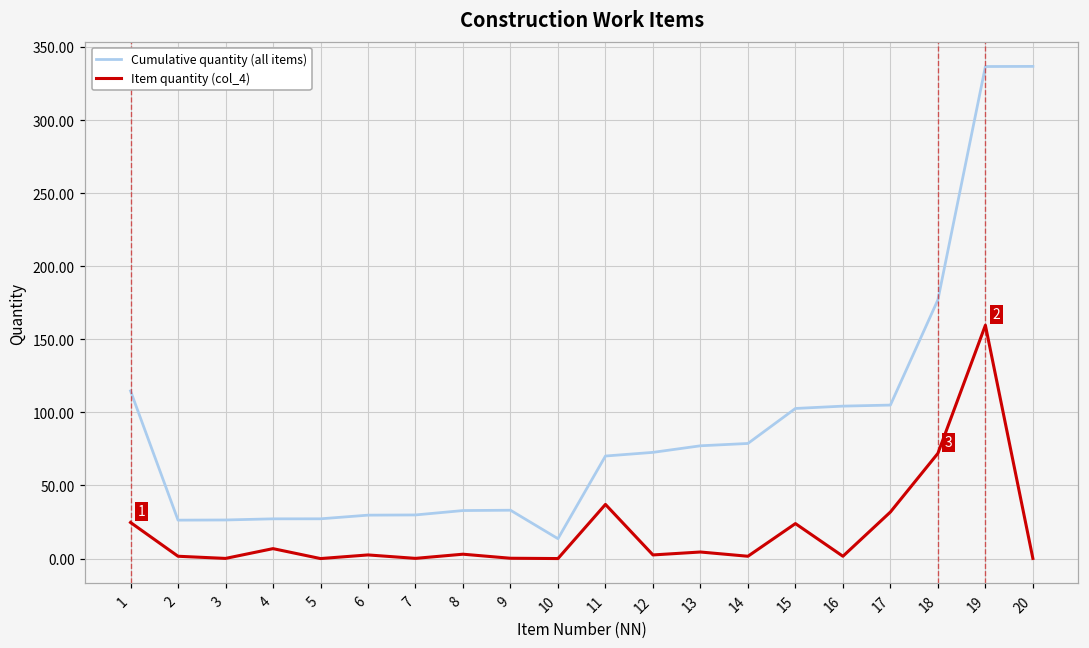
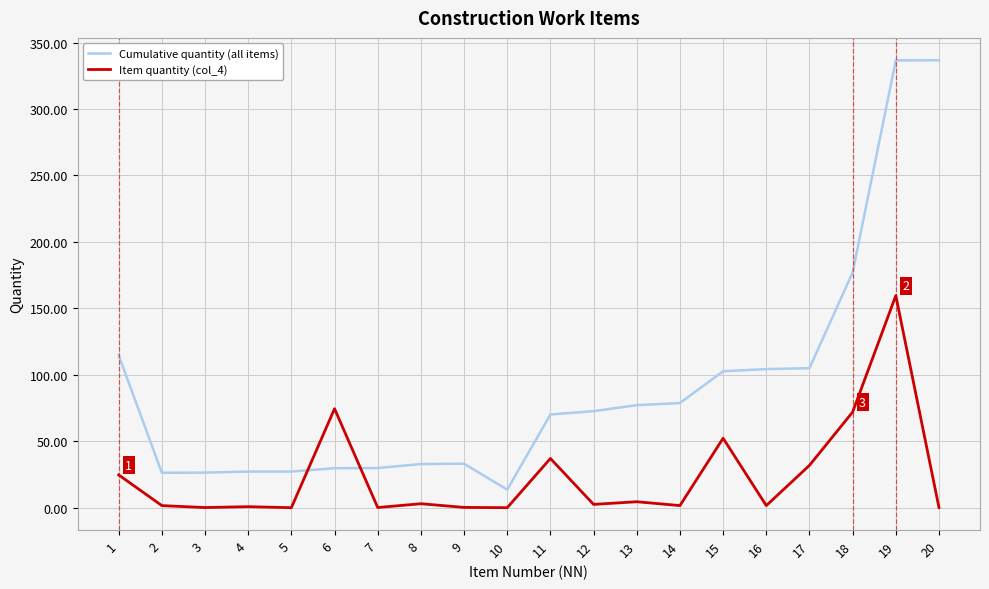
  {
    "Cumulative quantity (all items)": {
      "1": 115,
      "2": 26,
      "3": 26,
      "4": 27,
      "5": 27,
      "6": 30,
      "7": 30,
      "8": 33,
      "9": 33,
      "10": 14,
      "11": 70,
      "12": 73,
      "13": 77,
      "14": 79,
      "15": 103,
      "16": 104,
      "17": 105,
      "18": 177,
      "19": 337,
      "20": 337
    },
    "Item quantity (col_4)": {
      "2": 2,
      "3": 0,
-     "4": 7,
+     "4": 1,
      "5": 0,
-     "6": 3,
+     "6": 75,
      "7": 0,
      "8": 3,
      "9": 0,
      "10": 0,
      "11": 37,
      "12": 3,
      "13": 5,
      "14": 2,
-     "15": 24,
+     "15": 52,
      "16": 2,
      "17": 32,
      "20": 0
    }
  }
